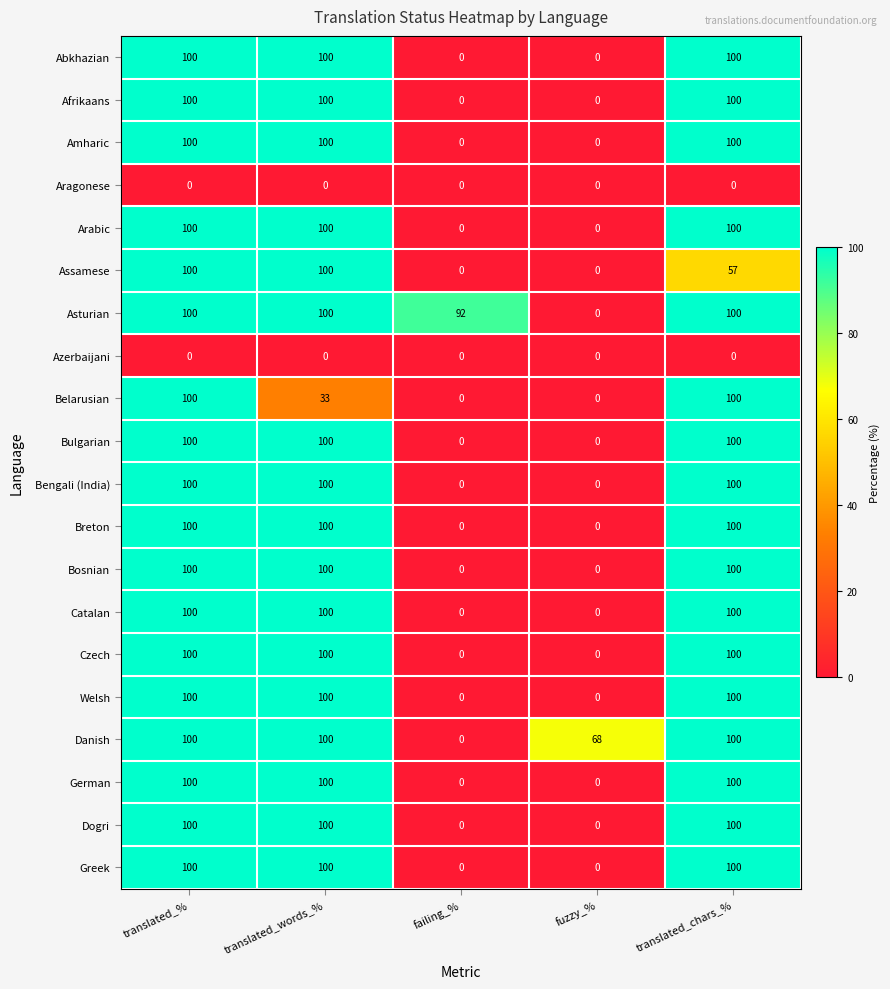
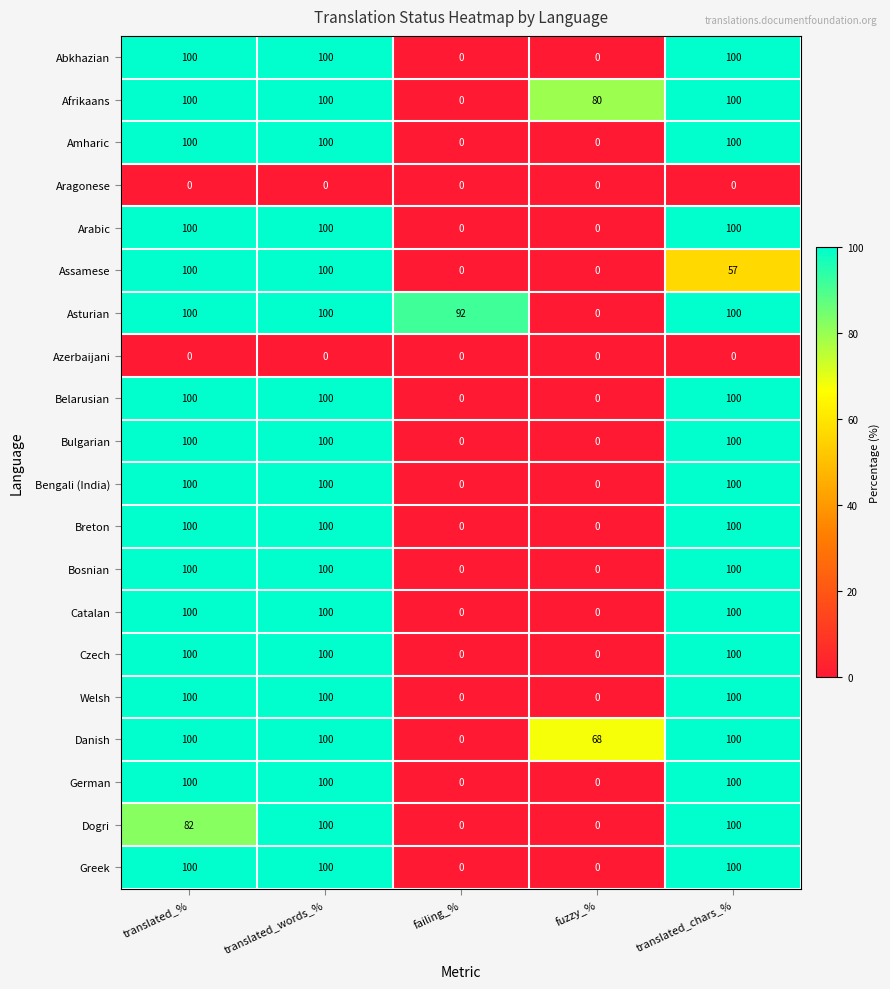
  {
    "Abkhazian": {
      "translated_%": 100,
      "translated_words_%": 100,
      "failing_%": 0,
      "fuzzy_%": 0,
      "translated_chars_%": 100
    },
    "Afrikaans": {
      "translated_%": 100,
      "translated_words_%": 100,
      "failing_%": 0,
-     "fuzzy_%": 0,
+     "fuzzy_%": 80,
      "translated_chars_%": 100
    },
    "Amharic": {
      "translated_%": 100,
      "translated_words_%": 100,
      "failing_%": 0,
      "fuzzy_%": 0,
      "translated_chars_%": 100
    },
    "Aragonese": {
      "translated_%": 0,
      "translated_words_%": 0,
      "failing_%": 0,
      "fuzzy_%": 0,
      "translated_chars_%": 0
    },
    "Arabic": {
      "translated_%": 100,
      "translated_words_%": 100,
      "failing_%": 0,
      "fuzzy_%": 0,
      "translated_chars_%": 100
    },
    "Assamese": {
      "translated_%": 100,
      "translated_words_%": 100,
      "failing_%": 0,
      "fuzzy_%": 0,
      "translated_chars_%": 57
    },
    "Asturian": {
      "translated_%": 100,
      "translated_words_%": 100,
      "failing_%": 92,
      "fuzzy_%": 0,
      "translated_chars_%": 100
    },
    "Azerbaijani": {
      "translated_%": 0,
      "translated_words_%": 0,
      "failing_%": 0,
      "fuzzy_%": 0,
      "translated_chars_%": 0
    },
    "Belarusian": {
      "translated_%": 100,
-     "translated_words_%": 33,
+     "translated_words_%": 100,
      "failing_%": 0,
      "fuzzy_%": 0,
      "translated_chars_%": 100
    },
    "Bulgarian": {
      "translated_%": 100,
      "translated_words_%": 100,
      "failing_%": 0,
      "fuzzy_%": 0,
      "translated_chars_%": 100
    },
    "Bengali (India)": {
      "translated_%": 100,
      "translated_words_%": 100,
      "failing_%": 0,
      "fuzzy_%": 0,
      "translated_chars_%": 100
    },
    "Breton": {
      "translated_%": 100,
      "translated_words_%": 100,
      "failing_%": 0,
      "fuzzy_%": 0,
      "translated_chars_%": 100
    },
    "Bosnian": {
      "translated_%": 100,
      "translated_words_%": 100,
      "failing_%": 0,
      "fuzzy_%": 0,
      "translated_chars_%": 100
    },
    "Catalan": {
      "translated_%": 100,
      "translated_words_%": 100,
      "failing_%": 0,
      "fuzzy_%": 0,
      "translated_chars_%": 100
    },
    "Czech": {
      "translated_%": 100,
      "translated_words_%": 100,
      "failing_%": 0,
      "fuzzy_%": 0,
      "translated_chars_%": 100
    },
    "Welsh": {
      "translated_%": 100,
      "translated_words_%": 100,
      "failing_%": 0,
      "fuzzy_%": 0,
      "translated_chars_%": 100
    },
    "Danish": {
      "translated_%": 100,
      "translated_words_%": 100,
      "failing_%": 0,
      "fuzzy_%": 68,
      "translated_chars_%": 100
    },
    "German": {
      "translated_%": 100,
      "translated_words_%": 100,
      "failing_%": 0,
      "fuzzy_%": 0,
      "translated_chars_%": 100
    },
    "Dogri": {
-     "translated_%": 100,
+     "translated_%": 82,
      "translated_words_%": 100,
      "failing_%": 0,
      "fuzzy_%": 0,
      "translated_chars_%": 100
    },
    "Greek": {
      "translated_%": 100,
      "translated_words_%": 100,
      "failing_%": 0,
      "fuzzy_%": 0,
      "translated_chars_%": 100
    }
  }
